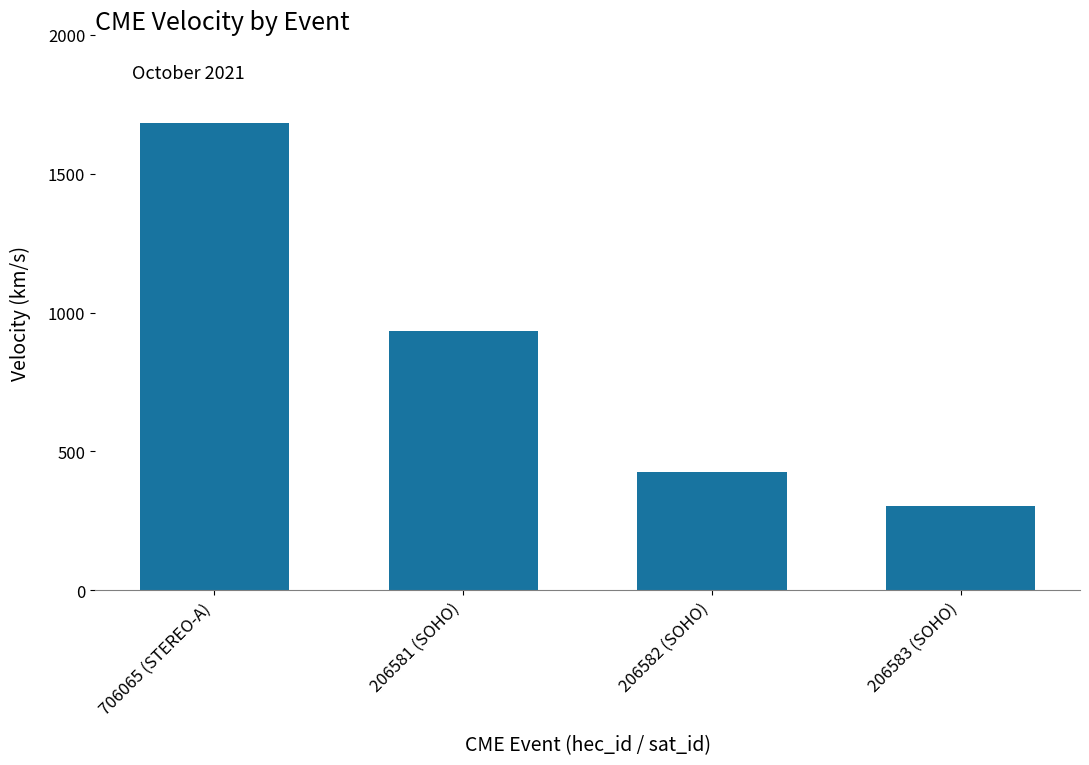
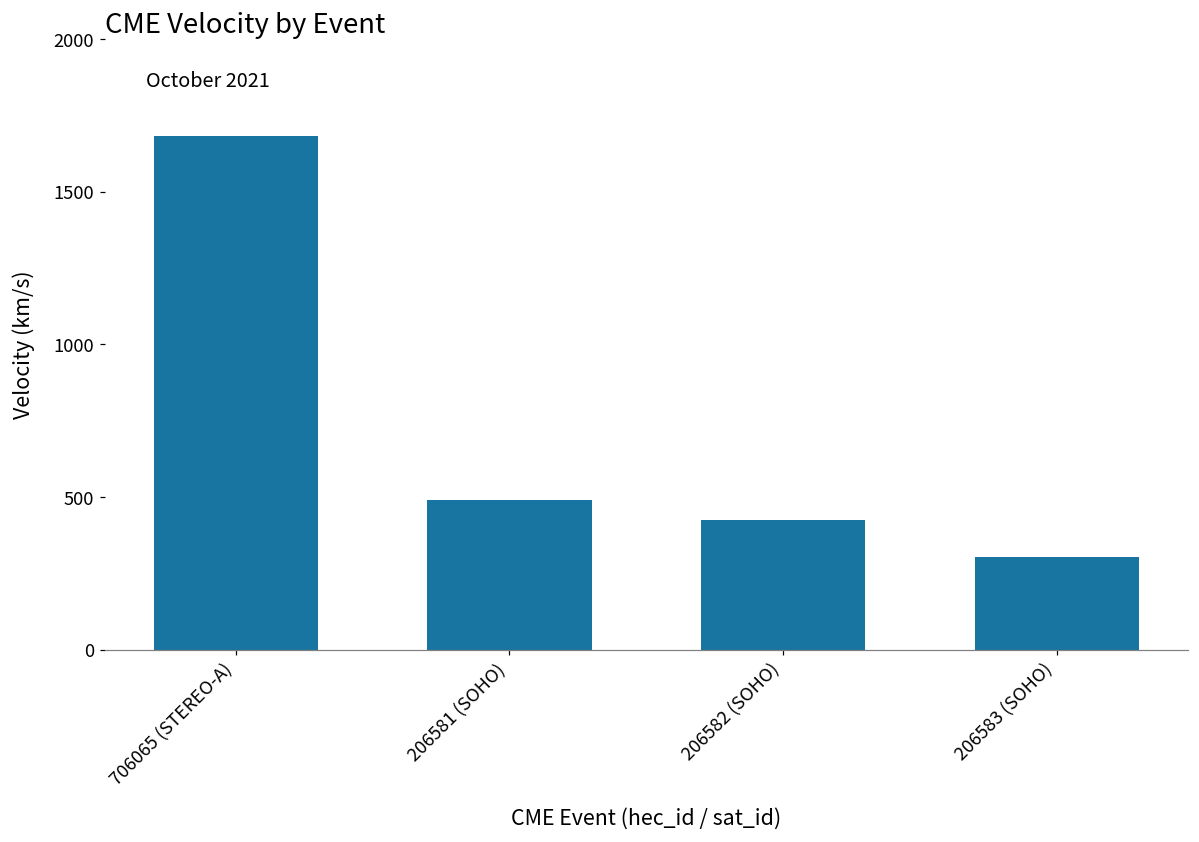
  {
    "706065 (STEREO-A)": 1680,
-   "206581 (SOHO)": 940,
+   "206581 (SOHO)": 490,
    "206582 (SOHO)": 430,
    "206583 (SOHO)": 300
  }
